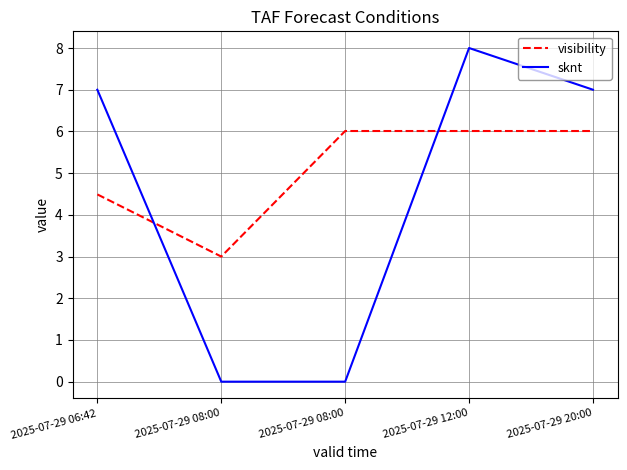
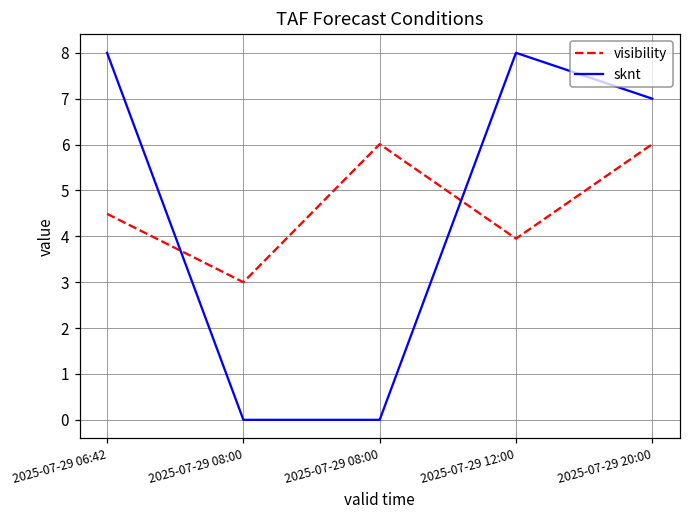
  {
    "visibility": {
      "2025-07-29 06:42": 4.5,
-     "2025-07-29 12:00": 6.0,
+     "2025-07-29 12:00": 4.0,
      "2025-07-29 20:00": 6.0
    },
    "sknt": {
-     "2025-07-29 06:42": 7,
+     "2025-07-29 06:42": 8,
      "2025-07-29 12:00": 8,
      "2025-07-29 20:00": 7
    }
  }
